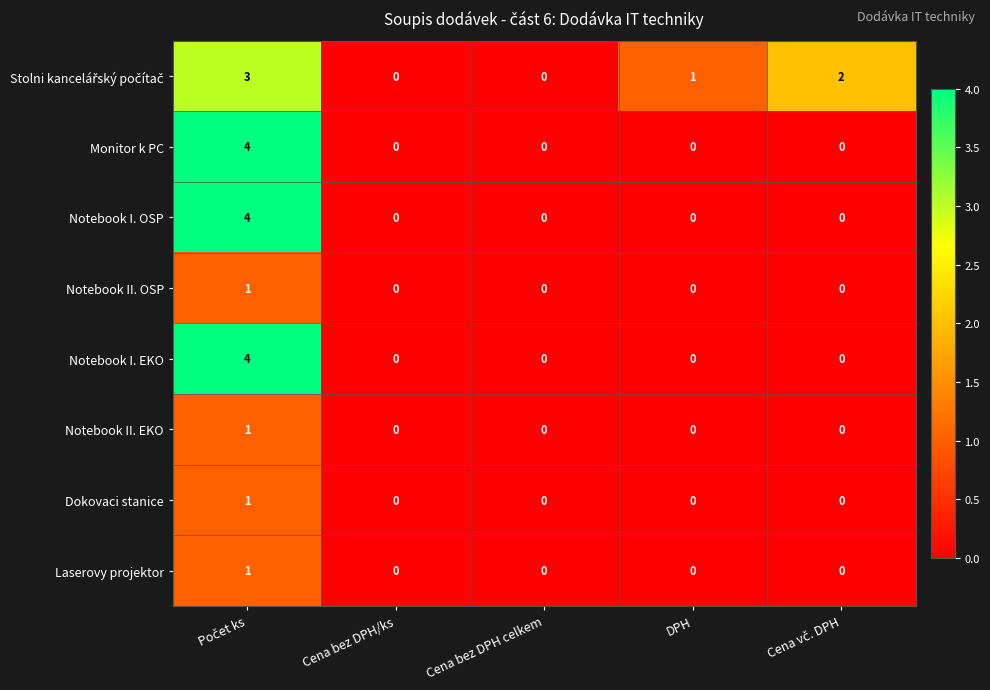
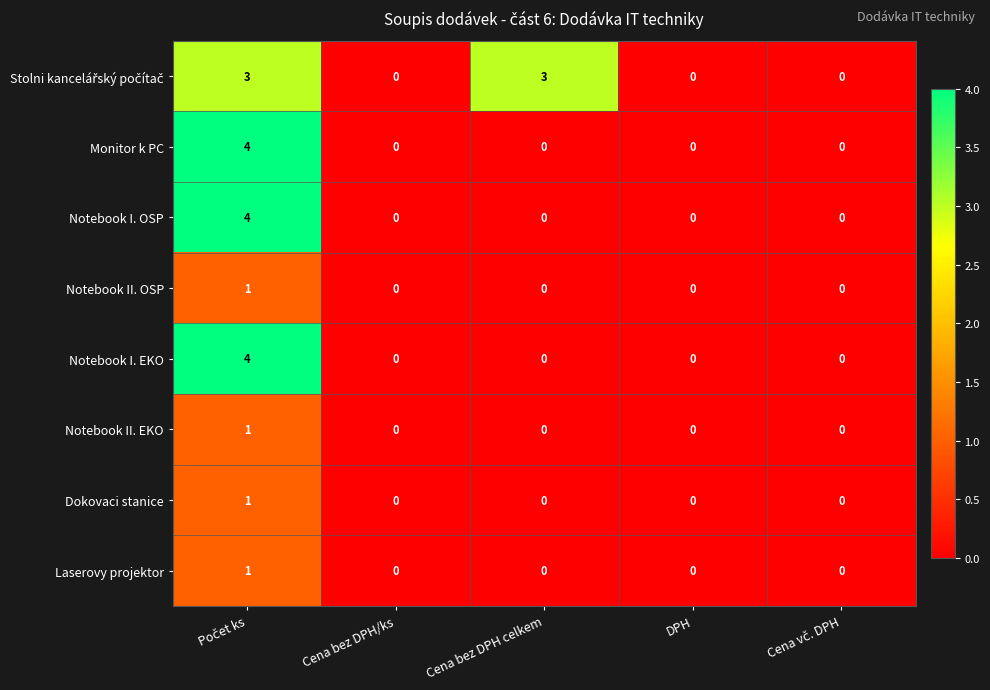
  {
    "Stolni kancelářský počítač": {
      "Počet ks": 3,
      "Cena bez DPH/ks": 0,
-     "Cena bez DPH celkem": 0,
-     "DPH": 1,
-     "Cena vč. DPH": 2
+     "Cena bez DPH celkem": 3,
+     "DPH": 0,
+     "Cena vč. DPH": 0
    },
    "Monitor k PC": {
      "Počet ks": 4,
      "Cena bez DPH/ks": 0,
      "Cena bez DPH celkem": 0,
      "DPH": 0,
      "Cena vč. DPH": 0
    },
    "Notebook I. OSP": {
      "Počet ks": 4,
      "Cena bez DPH/ks": 0,
      "Cena bez DPH celkem": 0,
      "DPH": 0,
      "Cena vč. DPH": 0
    },
    "Notebook II. OSP": {
      "Počet ks": 1,
      "Cena bez DPH/ks": 0,
      "Cena bez DPH celkem": 0,
      "DPH": 0,
      "Cena vč. DPH": 0
    },
    "Notebook I. EKO": {
      "Počet ks": 4,
      "Cena bez DPH/ks": 0,
      "Cena bez DPH celkem": 0,
      "DPH": 0,
      "Cena vč. DPH": 0
    },
    "Notebook II. EKO": {
      "Počet ks": 1,
      "Cena bez DPH/ks": 0,
      "Cena bez DPH celkem": 0,
      "DPH": 0,
      "Cena vč. DPH": 0
    },
    "Dokovaci stanice": {
      "Počet ks": 1,
      "Cena bez DPH/ks": 0,
      "Cena bez DPH celkem": 0,
      "DPH": 0,
      "Cena vč. DPH": 0
    },
    "Laserovy projektor": {
      "Počet ks": 1,
      "Cena bez DPH/ks": 0,
      "Cena bez DPH celkem": 0,
      "DPH": 0,
      "Cena vč. DPH": 0
    }
  }
